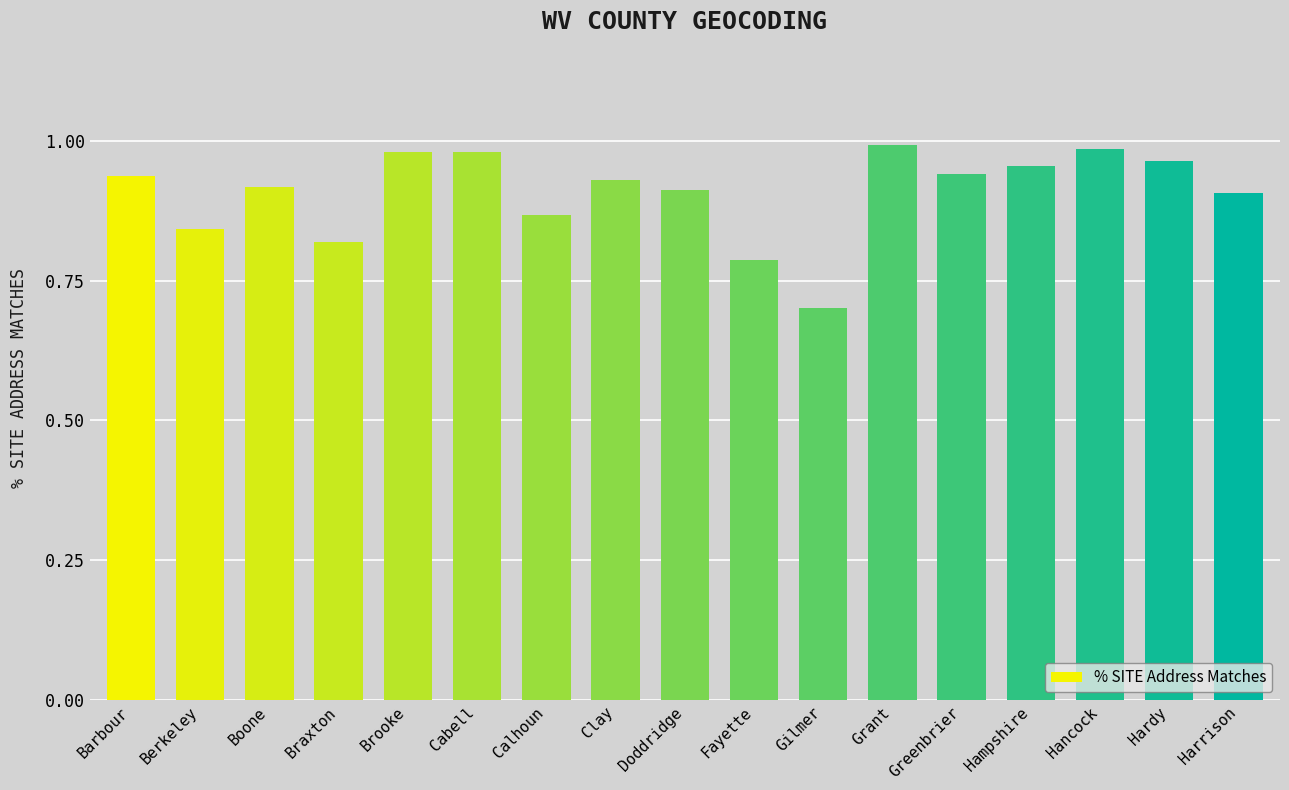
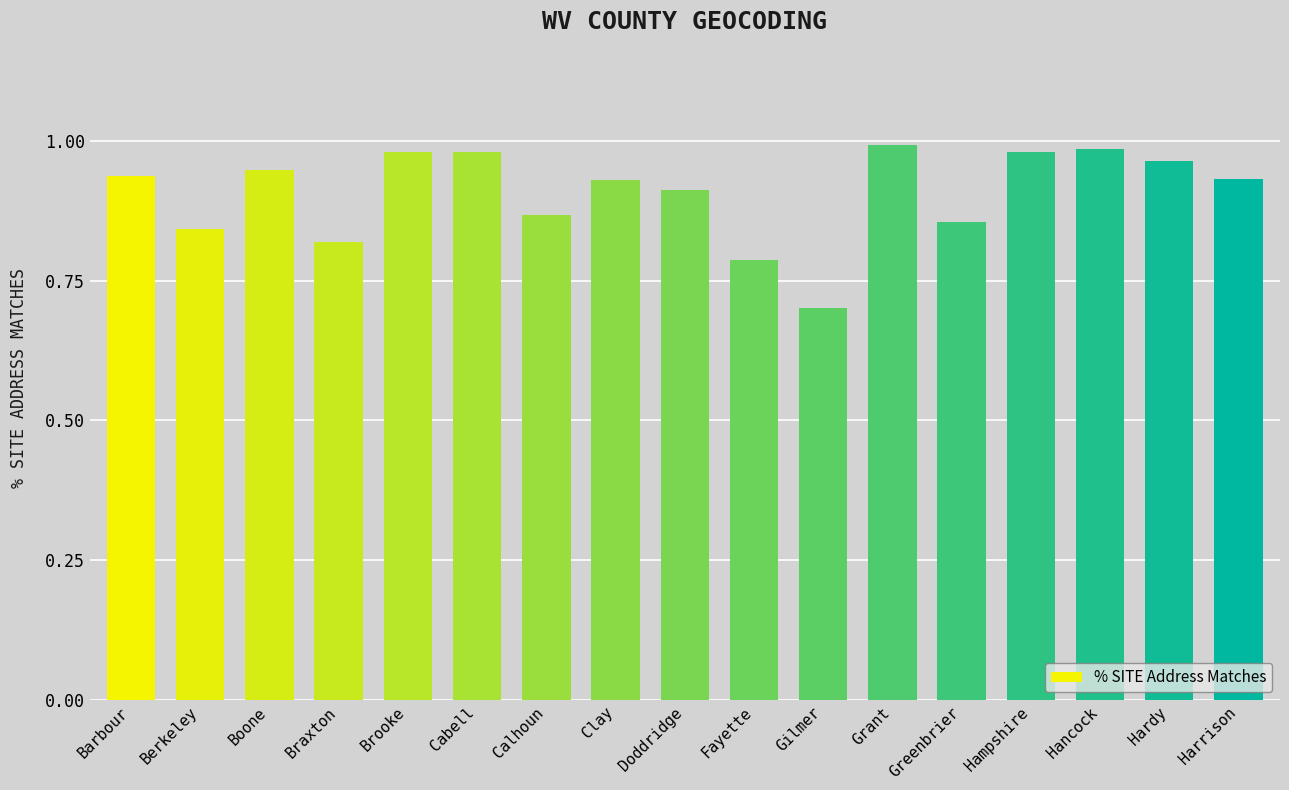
  {
    "Barbour": 0.94,
    "Berkeley": 0.84,
-   "Boone": 0.92,
+   "Boone": 0.95,
    "Braxton": 0.82,
    "Brooke": 0.98,
    "Cabell": 0.98,
    "Calhoun": 0.87,
    "Clay": 0.93,
    "Doddridge": 0.91,
    "Fayette": 0.79,
    "Gilmer": 0.70,
    "Grant": 0.99,
-   "Greenbrier": 0.94,
-   "Hampshire": 0.95,
+   "Greenbrier": 0.86,
+   "Hampshire": 0.98,
    "Hancock": 0.99,
    "Hardy": 0.96,
-   "Harrison": 0.91
+   "Harrison": 0.93
  }
